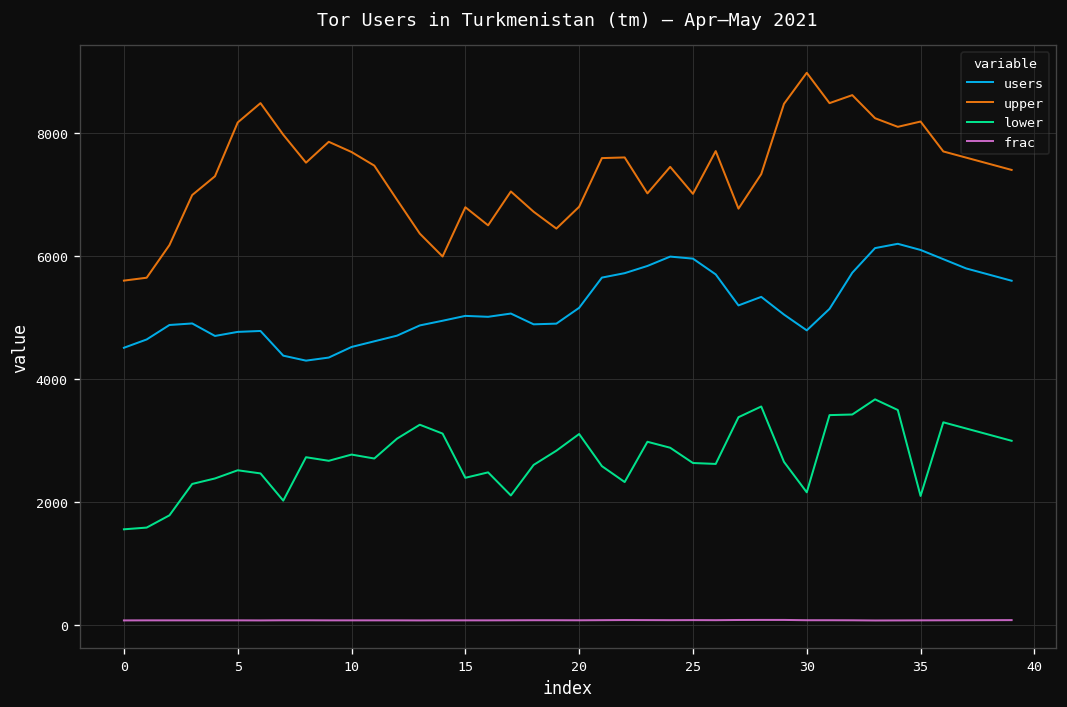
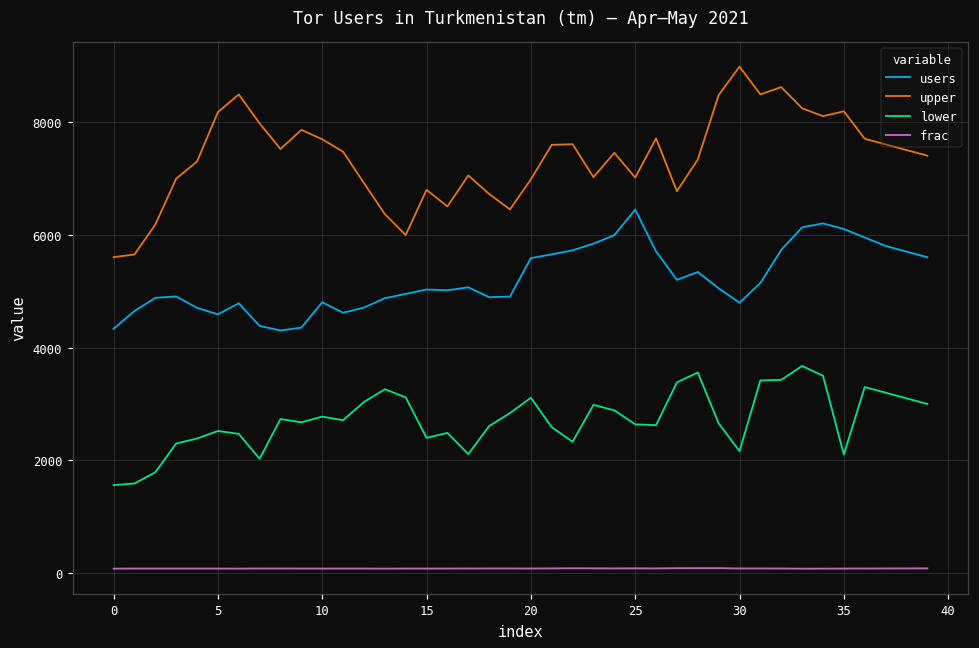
  {
    "users": {
-     "0": 4500,
-     "5": 4800,
-     "10": 4500,
+     "0": 4300,
+     "5": 4600,
+     "10": 4800,
      "15": 5000,
-     "20": 5200,
-     "25": 6000,
+     "20": 5600,
+     "25": 6400,
      "30": 4800,
      "35": 6100
    },
    "upper": {
      "0": 5600,
      "5": 8200,
      "10": 7700,
      "15": 6800,
-     "20": 6800,
+     "20": 7000,
      "25": 7000,
      "30": 9000,
      "35": 8200
    },
    "lower": {
      "0": 1600,
      "5": 2500,
      "10": 2800,
      "15": 2400,
      "20": 3100,
      "25": 2600,
      "30": 2200,
      "35": 2100
    },
    "frac": {
      "0": 100,
      "5": 100,
      "10": 100,
      "15": 100,
      "20": 100,
      "25": 100,
      "30": 100,
      "35": 100
    }
  }
